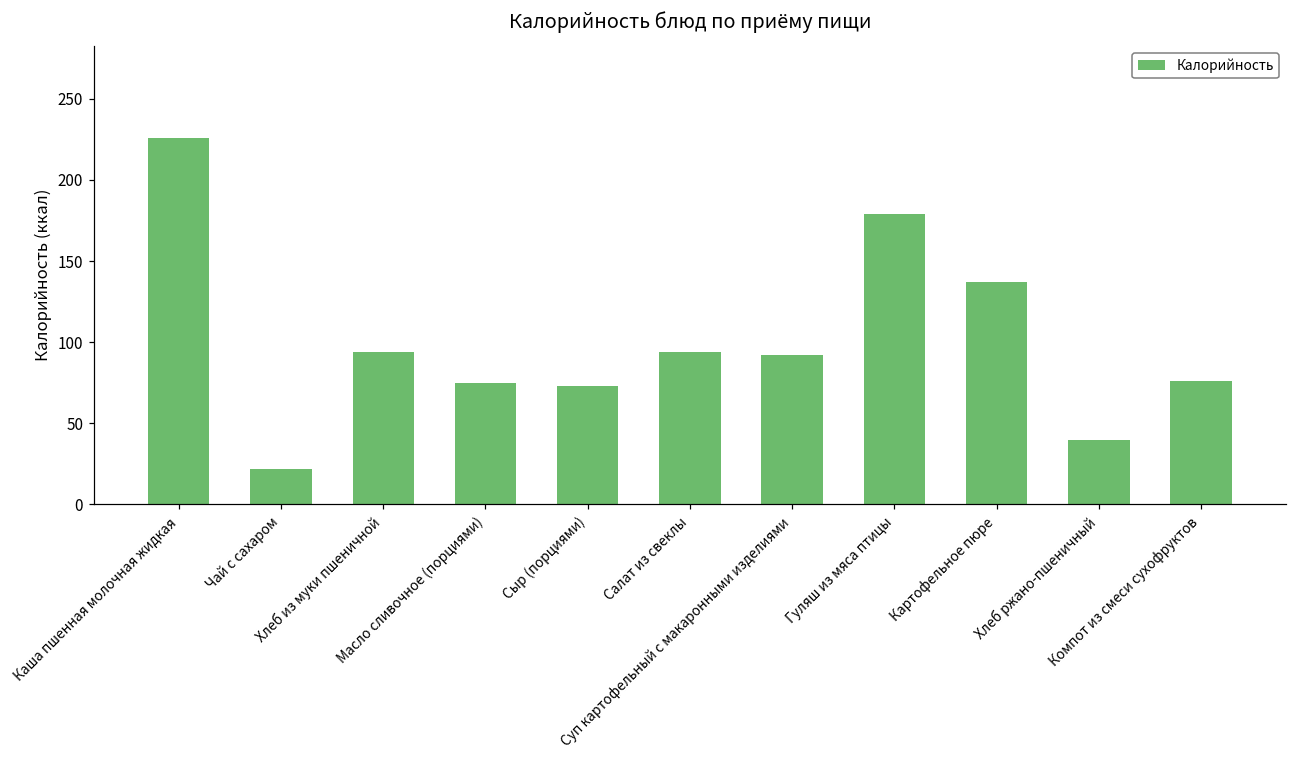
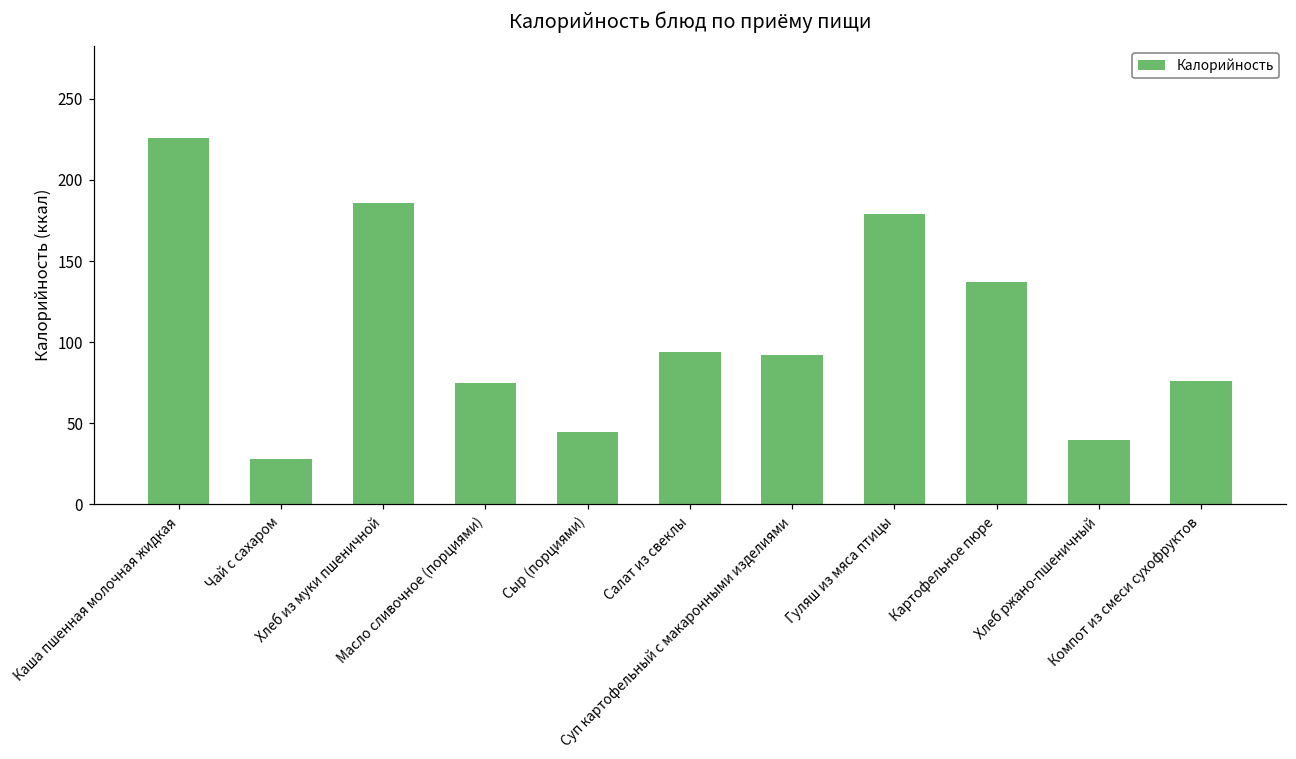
  {
    "Каша пшенная молочная жидкая": 226,
-   "Чай с сахаром": 22,
-   "Хлеб из муки пшеничной": 94,
+   "Чай с сахаром": 28,
+   "Хлеб из муки пшеничной": 186,
    "Масло сливочное (порциями)": 75,
-   "Сыр (порциями)": 73,
+   "Сыр (порциями)": 45,
    "Салат из свеклы": 94,
    "Суп картофельный с макаронными изделиями": 92,
    "Гуляш из мяса птицы": 179,
    "Картофельное пюре": 137,
    "Хлеб ржано-пшеничный": 40,
    "Компот из смеси сухофруктов": 76
  }
